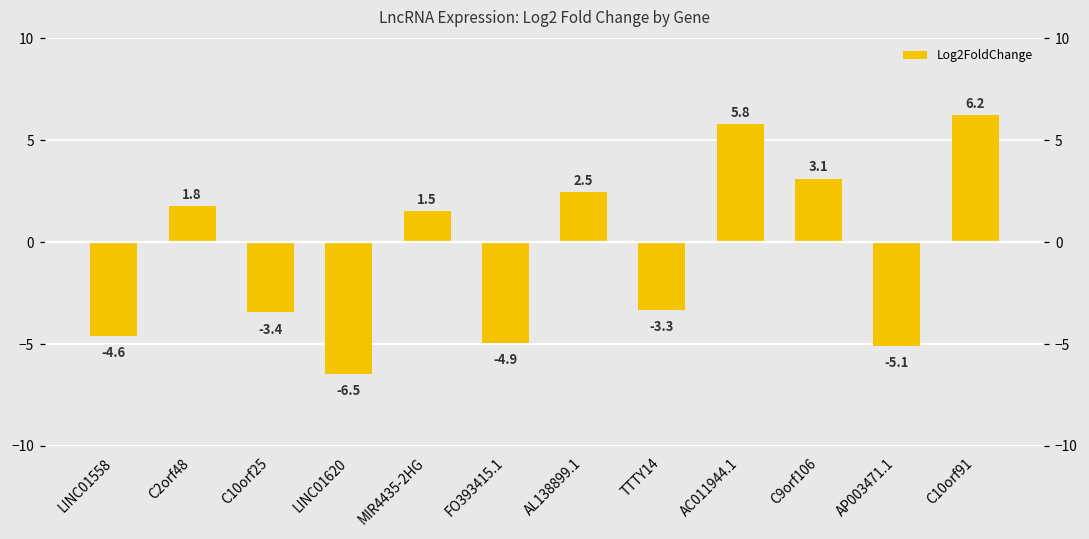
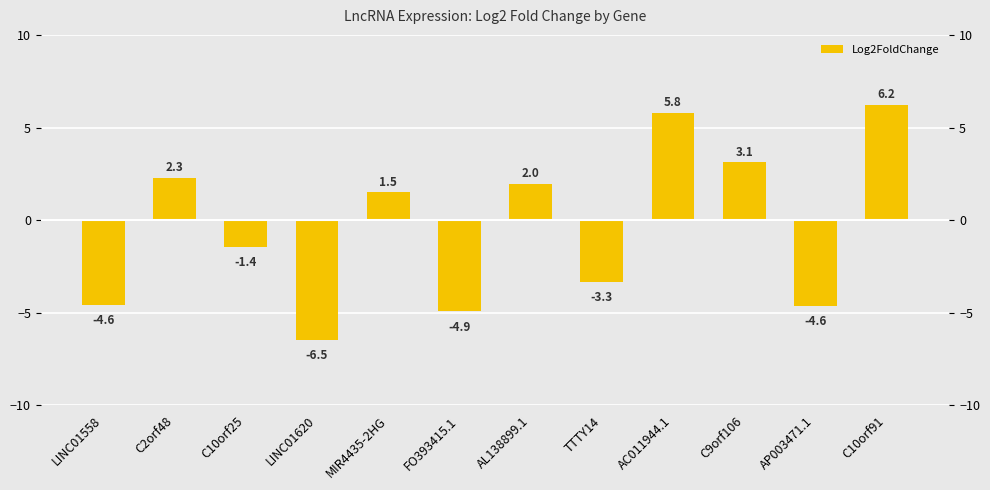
  {
    "LINC01558": -4.6,
-   "C2orf48": 1.8,
-   "C10orf25": -3.4,
+   "C2orf48": 2.3,
+   "C10orf25": -1.4,
    "LINC01620": -6.5,
    "MIR4435-2HG": 1.5,
    "FO393415.1": -4.9,
-   "AL138899.1": 2.5,
+   "AL138899.1": 2.0,
    "TTTY14": -3.3,
    "AC011944.1": 5.8,
    "C9orf106": 3.1,
-   "AP003471.1": -5.1,
+   "AP003471.1": -4.6,
    "C10orf91": 6.2
  }
